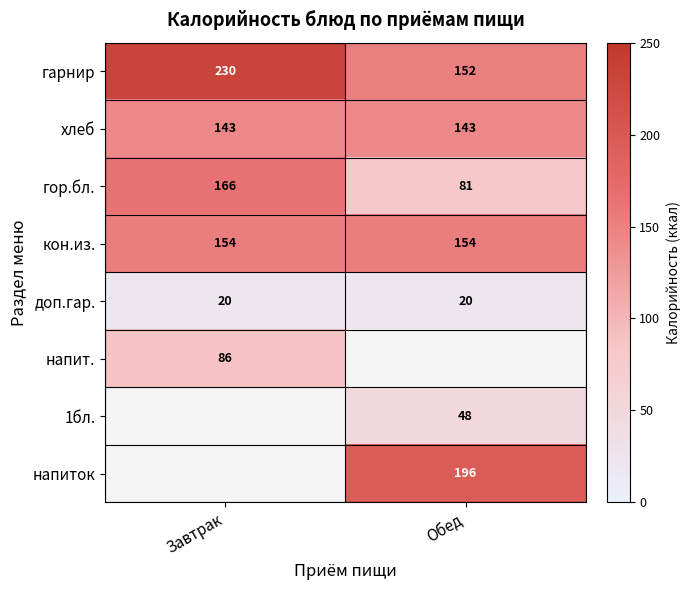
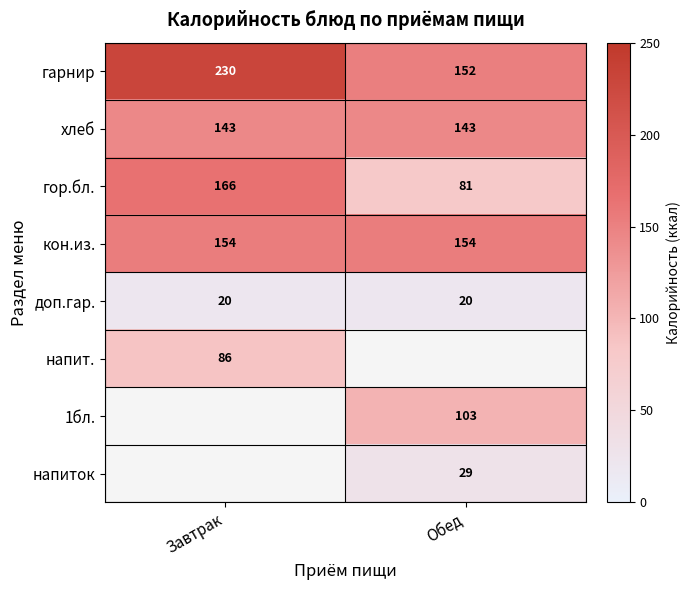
  {
    "гарнир": {
      "Завтрак": 230,
      "Обед": 152
    },
    "хлеб": {
      "Завтрак": 143,
      "Обед": 143
    },
    "гор.бл.": {
      "Завтрак": 166,
      "Обед": 81
    },
    "кон.из.": {
      "Завтрак": 154,
      "Обед": 154
    },
    "доп.гар.": {
      "Завтрак": 20,
      "Обед": 20
    },
    "напит.": {
      "Завтрак": 86
    },
    "1бл.": {
-     "Обед": 48
+     "Обед": 103
    },
    "напиток": {
-     "Обед": 196
+     "Обед": 29
    }
  }
